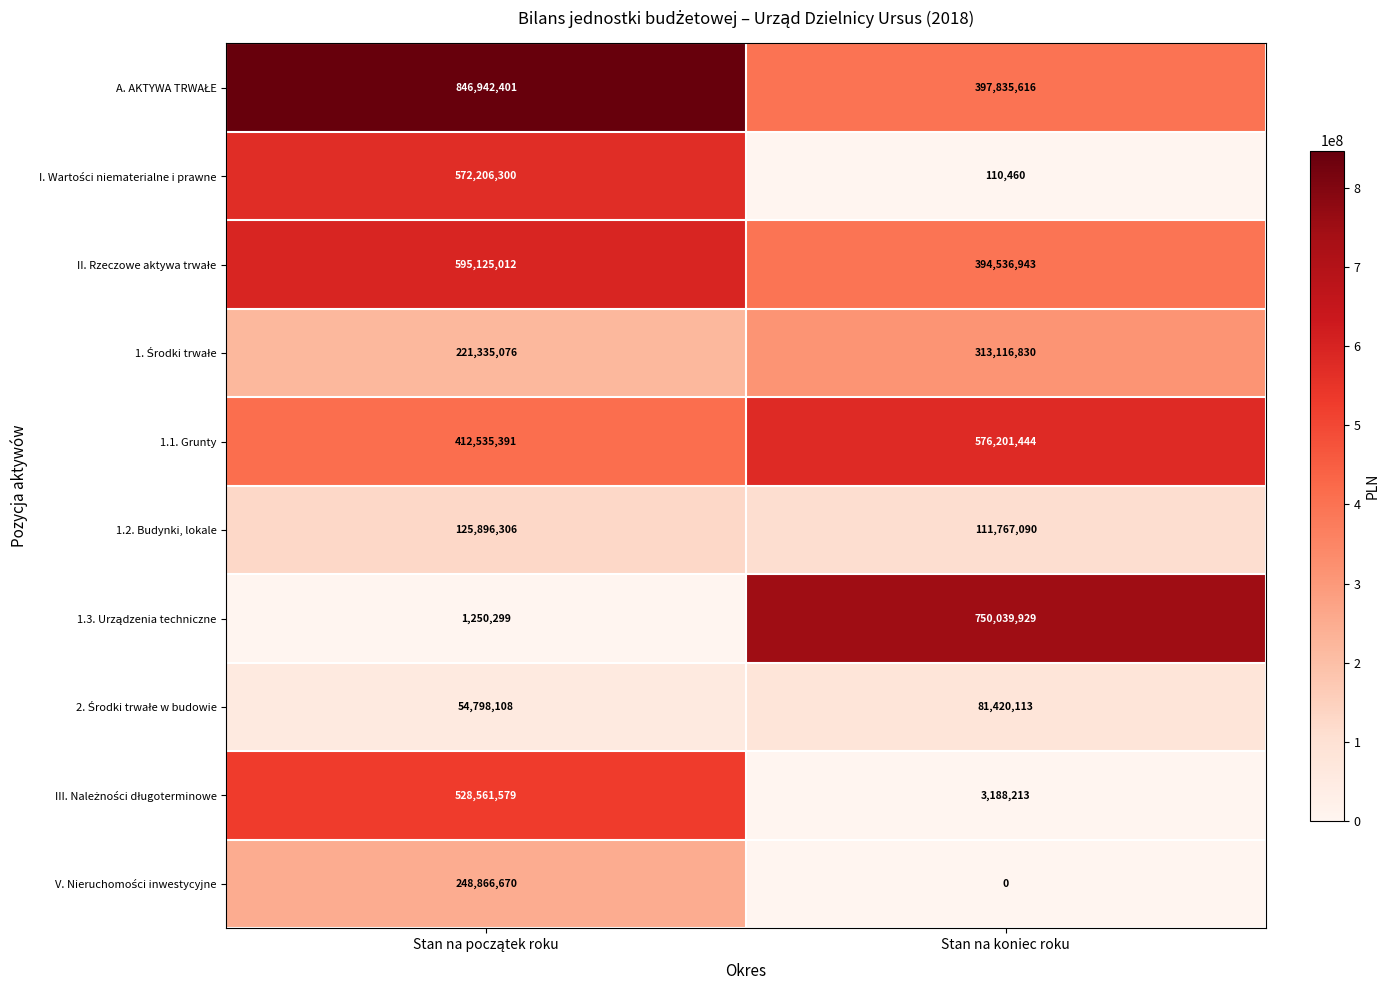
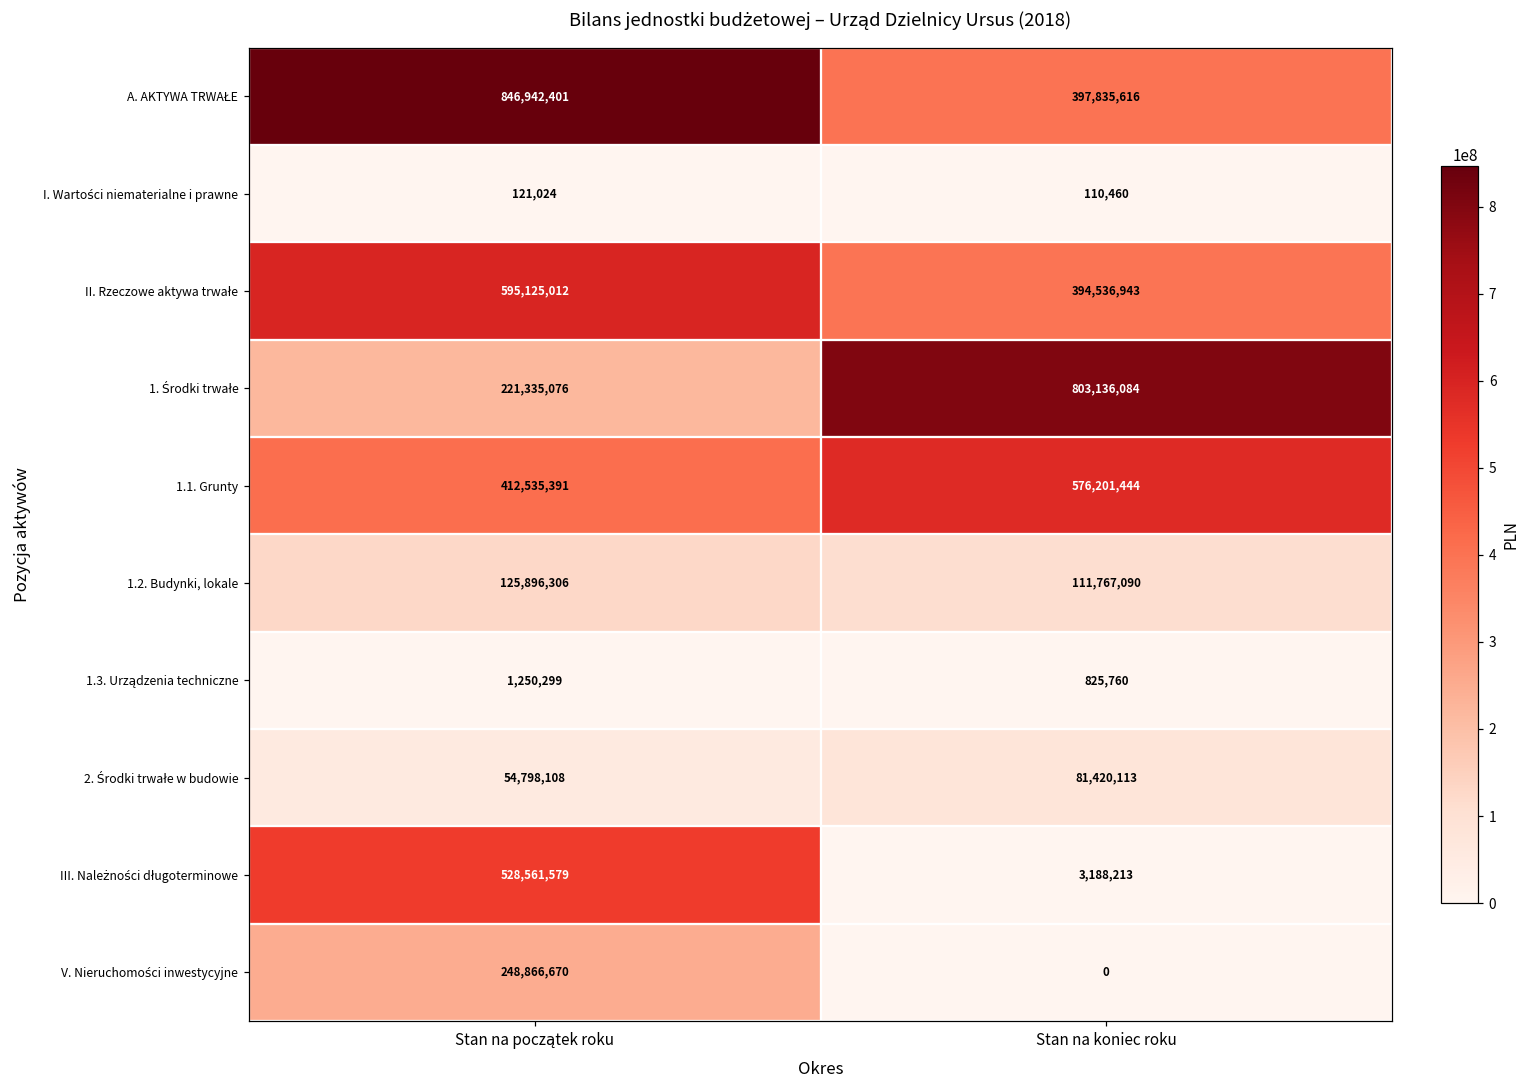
  {
    "A. AKTYWA TRWAŁE": {
      "Stan na początek roku": "846,942,401",
      "Stan na koniec roku": "397,835,616"
    },
    "I. Wartości niematerialne i prawne": {
-     "Stan na początek roku": "572,206,300",
+     "Stan na początek roku": "121,024",
      "Stan na koniec roku": "110,460"
    },
    "II. Rzeczowe aktywa trwałe": {
      "Stan na początek roku": "595,125,012",
      "Stan na koniec roku": "394,536,943"
    },
    "1. Środki trwałe": {
      "Stan na początek roku": "221,335,076",
-     "Stan na koniec roku": "313,116,830"
+     "Stan na koniec roku": "803,136,084"
    },
    "1.1. Grunty": {
      "Stan na początek roku": "412,535,391",
      "Stan na koniec roku": "576,201,444"
    },
    "1.2. Budynki, lokale": {
      "Stan na początek roku": "125,896,306",
      "Stan na koniec roku": "111,767,090"
    },
    "1.3. Urządzenia techniczne": {
      "Stan na początek roku": "1,250,299",
-     "Stan na koniec roku": "750,039,929"
+     "Stan na koniec roku": "825,760"
    },
    "2. Środki trwałe w budowie": {
      "Stan na początek roku": "54,798,108",
      "Stan na koniec roku": "81,420,113"
    },
    "III. Należności długoterminowe": {
      "Stan na początek roku": "528,561,579",
      "Stan na koniec roku": "3,188,213"
    },
    "V. Nieruchomości inwestycyjne": {
      "Stan na początek roku": "248,866,670",
      "Stan na koniec roku": "0"
    }
  }
